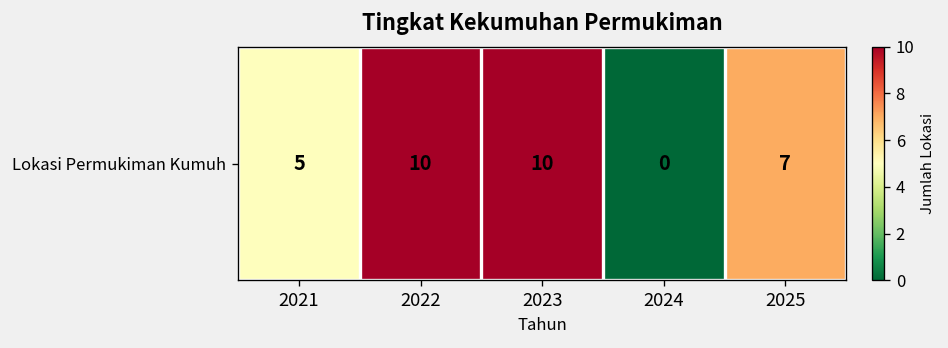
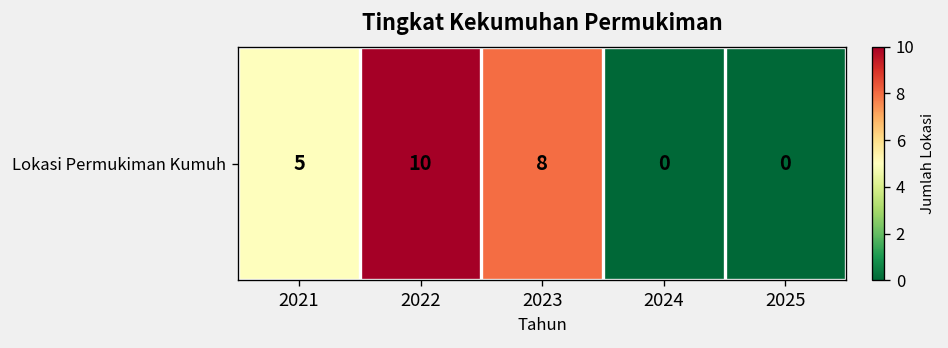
  {
    "Lokasi Permukiman Kumuh": {
      "2021": 5,
      "2022": 10,
-     "2023": 10,
+     "2023": 8,
      "2024": 0,
-     "2025": 7
+     "2025": 0
    }
  }
